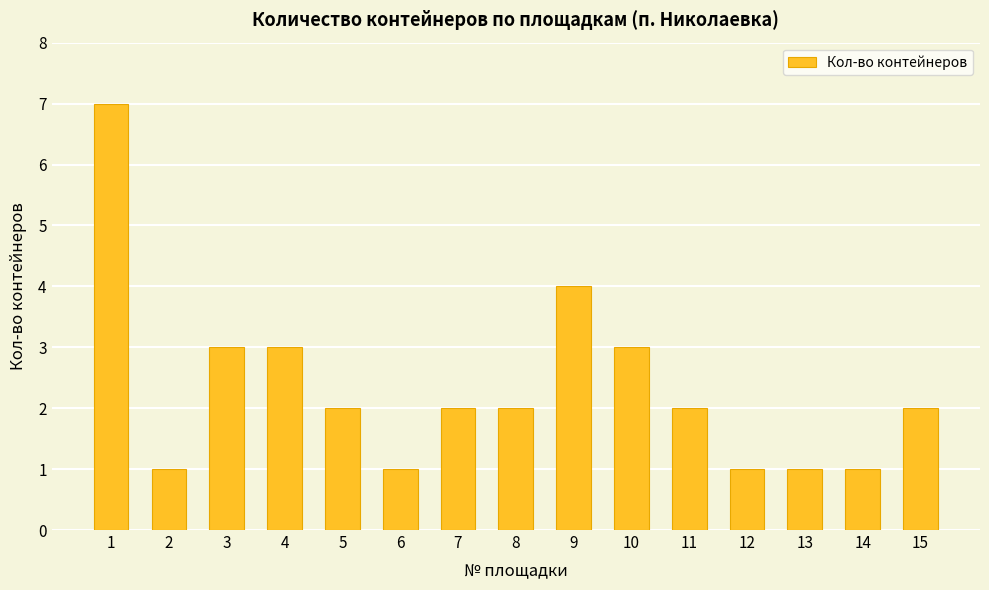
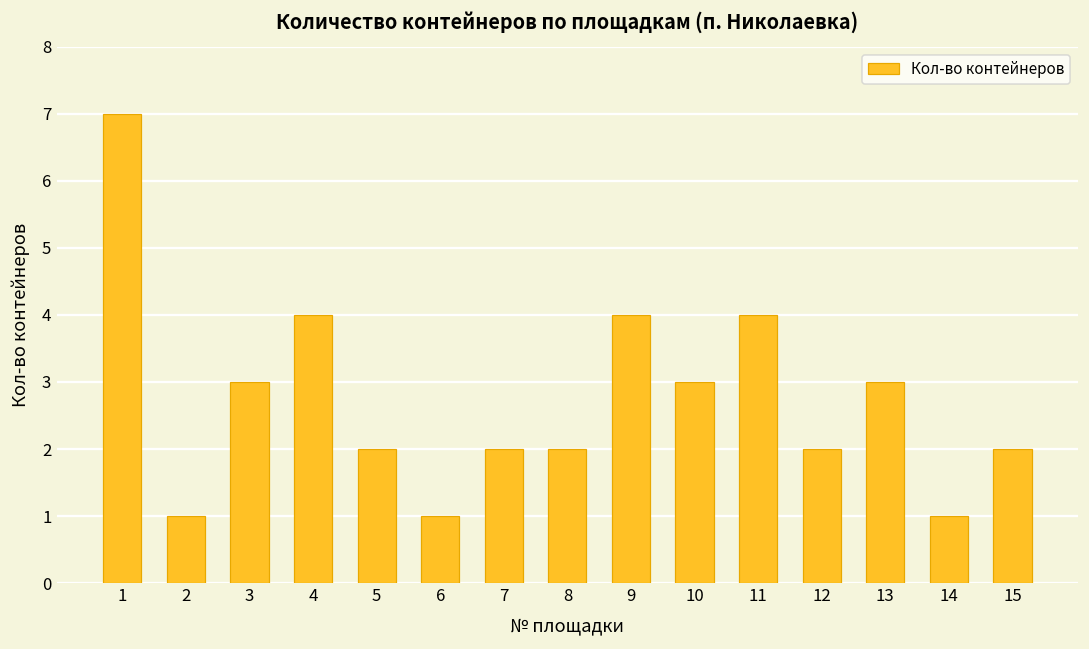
  {
    "1": 7,
    "2": 1,
    "3": 3,
-   "4": 3,
+   "4": 4,
    "5": 2,
    "6": 1,
    "7": 2,
    "8": 2,
    "9": 4,
    "10": 3,
-   "11": 2,
-   "12": 1,
-   "13": 1,
+   "11": 4,
+   "12": 2,
+   "13": 3,
    "14": 1,
    "15": 2
  }
